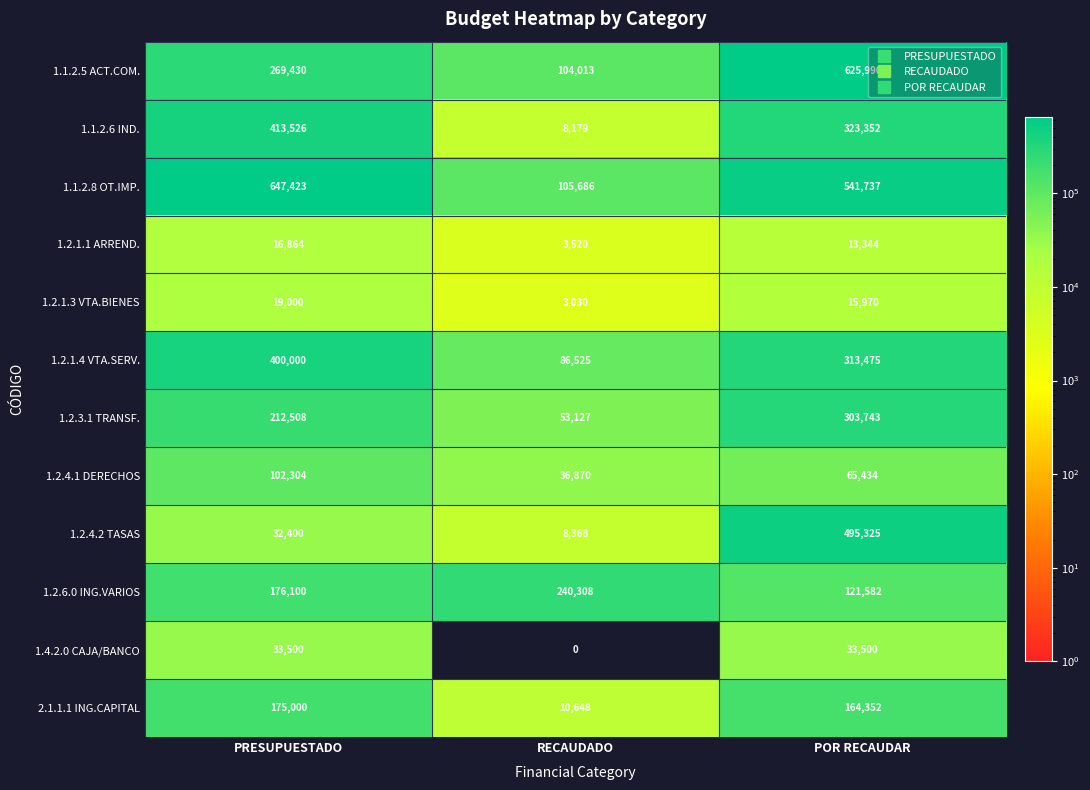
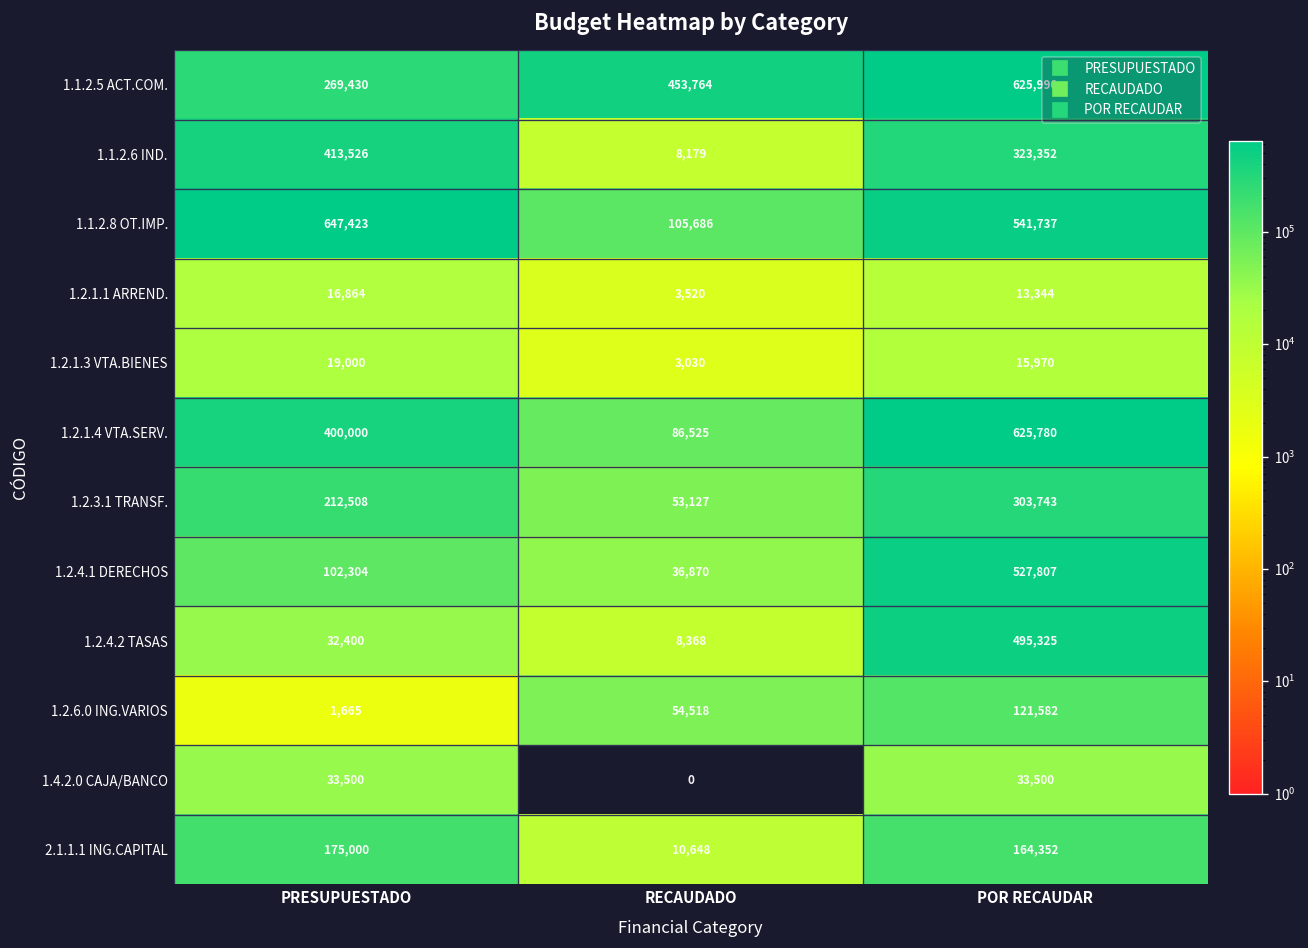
  {
    "1.1.2.5 ACT.COM.": {
      "PRESUPUESTADO": "269,430",
-     "RECAUDADO": "104,013"
+     "RECAUDADO": "453,764"
    },
    "1.1.2.6 IND.": {
      "PRESUPUESTADO": "413,526",
      "RECAUDADO": "8,179",
      "POR RECAUDAR": "323,352"
    },
    "1.1.2.8 OT.IMP.": {
      "PRESUPUESTADO": "647,423",
      "RECAUDADO": "105,686",
      "POR RECAUDAR": "541,737"
    },
    "1.2.1.1 ARREND.": {
      "PRESUPUESTADO": "16,864",
      "RECAUDADO": "3,520",
      "POR RECAUDAR": "13,344"
    },
    "1.2.1.3 VTA.BIENES": {
      "PRESUPUESTADO": "19,000",
      "RECAUDADO": "3,030",
      "POR RECAUDAR": "15,970"
    },
    "1.2.1.4 VTA.SERV.": {
      "PRESUPUESTADO": "400,000",
      "RECAUDADO": "86,525",
-     "POR RECAUDAR": "313,475"
+     "POR RECAUDAR": "625,780"
    },
    "1.2.3.1 TRANSF.": {
      "PRESUPUESTADO": "212,508",
      "RECAUDADO": "53,127",
      "POR RECAUDAR": "303,743"
    },
    "1.2.4.1 DERECHOS": {
      "PRESUPUESTADO": "102,304",
      "RECAUDADO": "36,870",
-     "POR RECAUDAR": "65,434"
+     "POR RECAUDAR": "527,807"
    },
    "1.2.4.2 TASAS": {
      "PRESUPUESTADO": "32,400",
      "RECAUDADO": "8,368",
      "POR RECAUDAR": "495,325"
    },
    "1.2.6.0 ING.VARIOS": {
-     "PRESUPUESTADO": "176,100",
-     "RECAUDADO": "240,308",
+     "PRESUPUESTADO": "1,665",
+     "RECAUDADO": "54,518",
      "POR RECAUDAR": "121,582"
    },
    "1.4.2.0 CAJA/BANCO": {
      "PRESUPUESTADO": "33,500",
      "RECAUDADO": "0",
      "POR RECAUDAR": "33,500"
    },
    "2.1.1.1 ING.CAPITAL": {
      "PRESUPUESTADO": "175,000",
      "RECAUDADO": "10,648",
      "POR RECAUDAR": "164,352"
    }
  }
